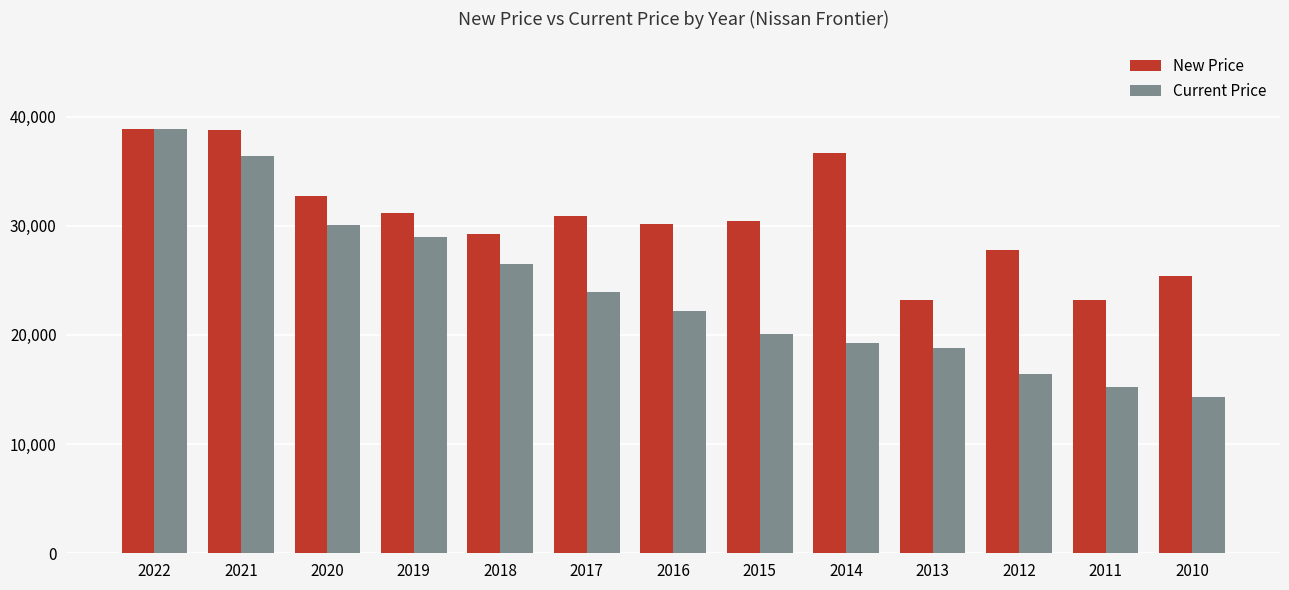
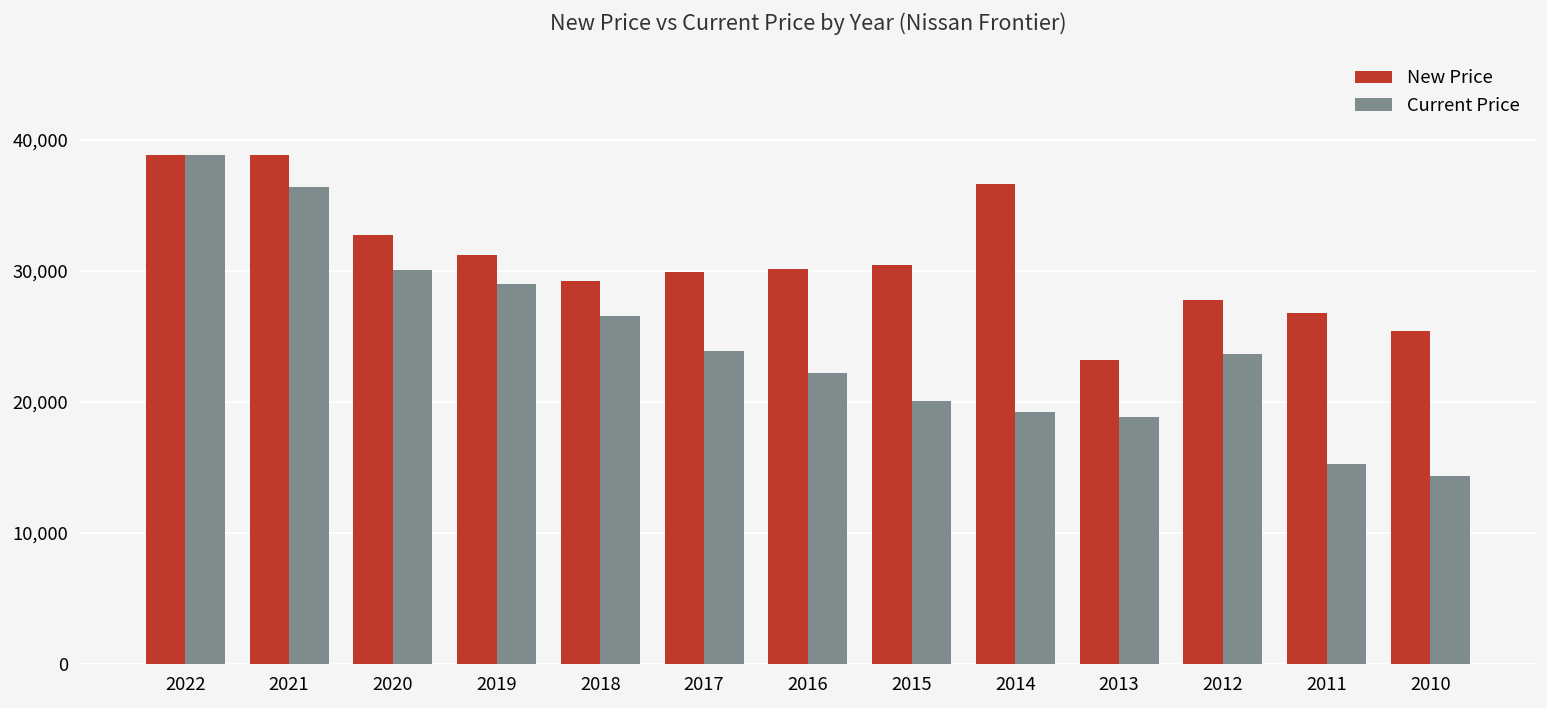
  {
    "New Price": {
      "2022": "38,900",
      "2021": "38,800",
      "2020": "32,700",
      "2019": "31,200",
      "2018": "29,200",
-     "2017": "30,900",
+     "2017": "29,900",
      "2016": "30,100",
      "2015": "30,400",
      "2014": "36,600",
      "2013": "23,200",
      "2012": "27,800",
-     "2011": "23,200",
+     "2011": "26,800",
      "2010": "25,400"
    },
    "Current Price": {
      "2022": "38,900",
      "2021": "36,400",
      "2020": "30,100",
      "2019": "29,000",
      "2018": "26,500",
      "2017": "23,900",
      "2016": "22,200",
      "2015": "20,100",
      "2014": "19,300",
      "2013": "18,800",
-     "2012": "16,400",
+     "2012": "23,700",
      "2011": "15,200",
      "2010": "14,300"
    }
  }
